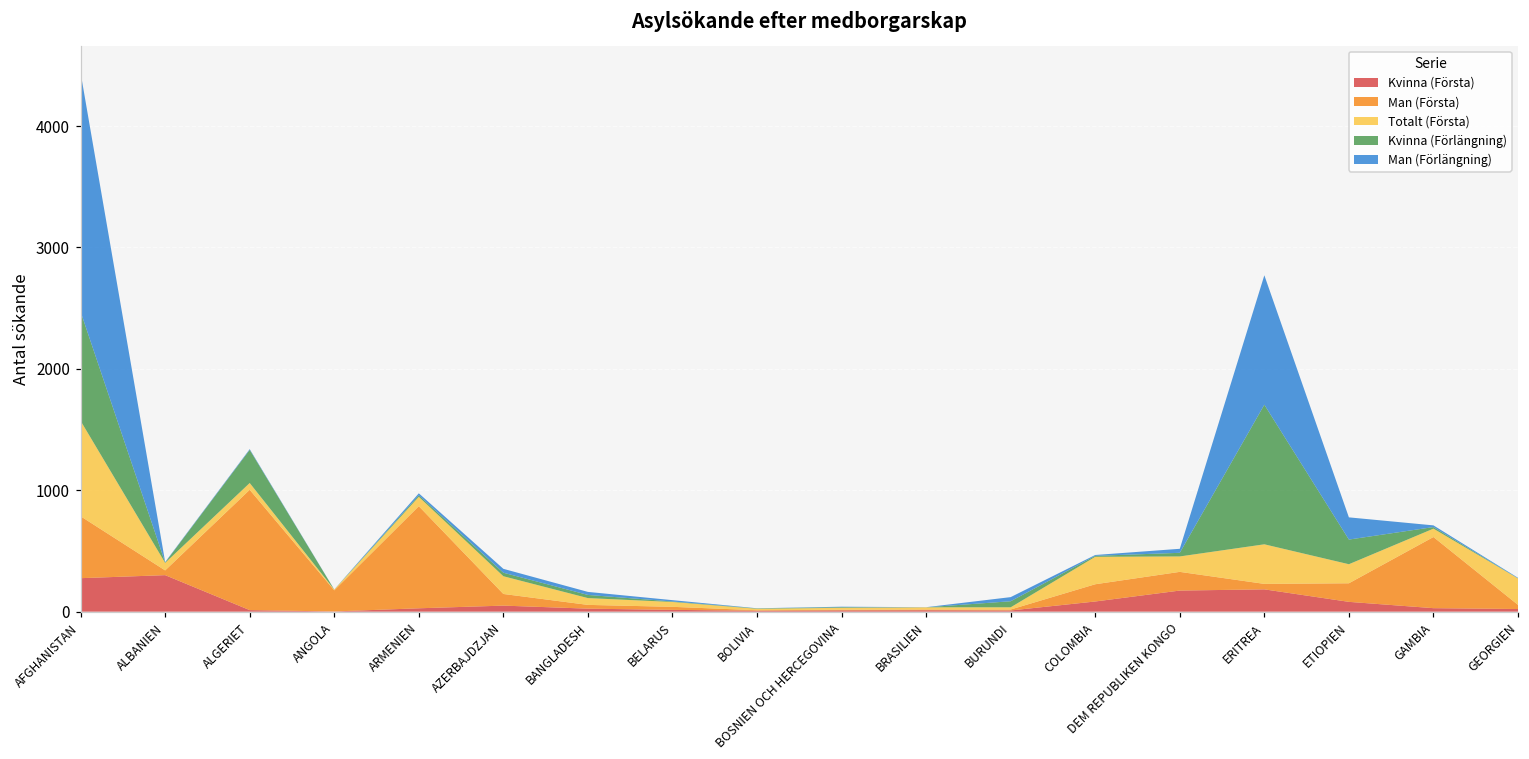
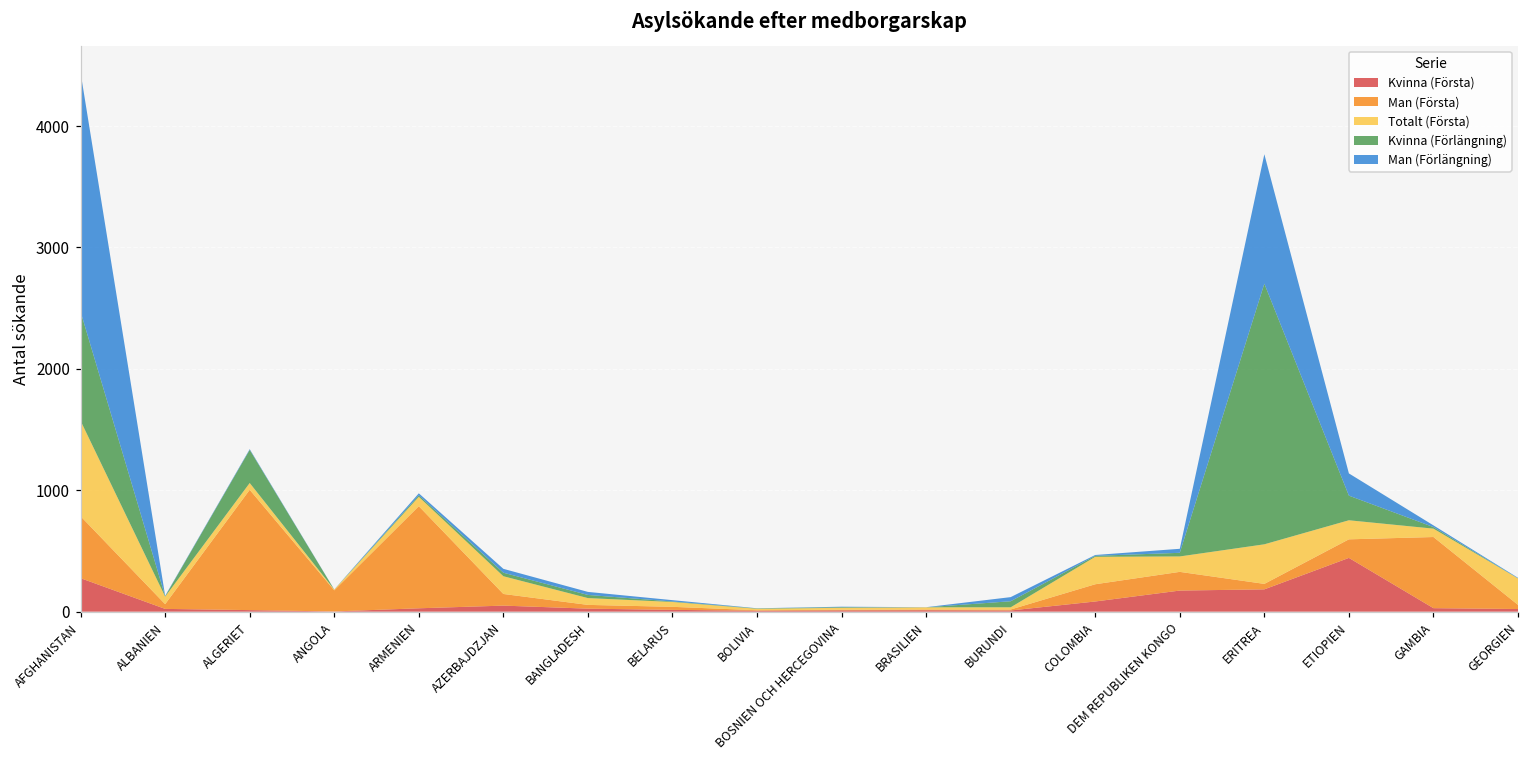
  {
    "Kvinna (Första)": {
      "AFGHANISTAN": 280,
-     "ALBANIEN": 300,
+     "ALBANIEN": 20,
      "ARMENIEN": 30,
      "AZERBAJDZJAN": 50,
      "BANGLADESH": 30,
      "COLOMBIA": 80,
      "DEM REPUBLIKEN KONGO": 170,
      "ERITREA": 180,
-     "ETIOPIEN": 80,
+     "ETIOPIEN": 440,
      "GAMBIA": 30
    },
    "Man (Första)": {
      "AFGHANISTAN": 510,
      "ALBANIEN": 40,
      "ALGERIET": 990,
      "ARMENIEN": 840,
      "AZERBAJDZJAN": 100,
      "BANGLADESH": 30,
      "BELARUS": 30,
      "COLOMBIA": 140,
      "DEM REPUBLIKEN KONGO": 150,
      "ERITREA": 50,
      "ETIOPIEN": 150,
      "GAMBIA": 590,
      "GEORGIEN": 30
    },
    "Totalt (Första)": {
      "AFGHANISTAN": 790,
      "ALGERIET": 60,
      "AZERBAJDZJAN": 150,
      "BANGLADESH": 60,
      "DEM REPUBLIKEN KONGO": 130,
      "ERITREA": 330,
      "ETIOPIEN": 160
    },
    "Kvinna (Förlängning)": {
      "AFGHANISTAN": 900,
      "AZERBAJDZJAN": 30,
      "BANGLADESH": 30,
      "BURUNDI": 50,
      "DEM REPUBLIKEN KONGO": 30,
-     "ERITREA": 1150,
+     "ERITREA": 2150,
      "ETIOPIEN": 200
    },
    "Man (Förlängning)": {
      "AFGHANISTAN": 1970,
      "AZERBAJDZJAN": 30,
      "BANGLADESH": 30,
      "BURUNDI": 30,
      "DEM REPUBLIKEN KONGO": 30,
      "ERITREA": 1070,
      "ETIOPIEN": 180
    }
  }
